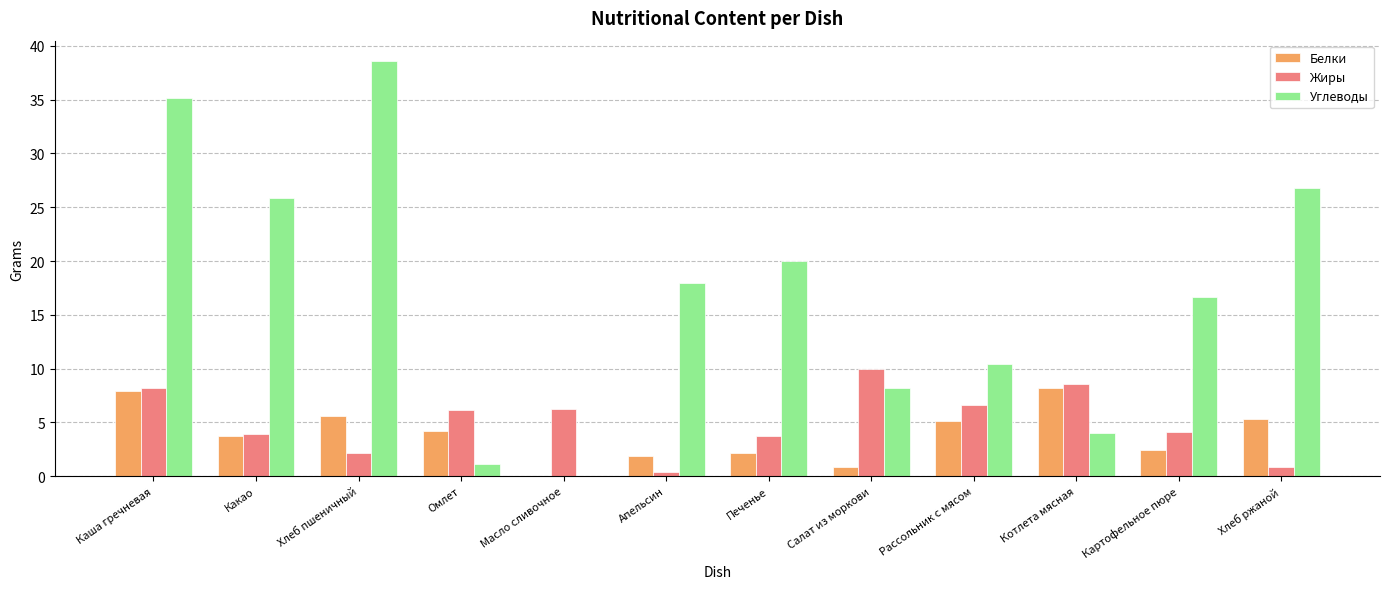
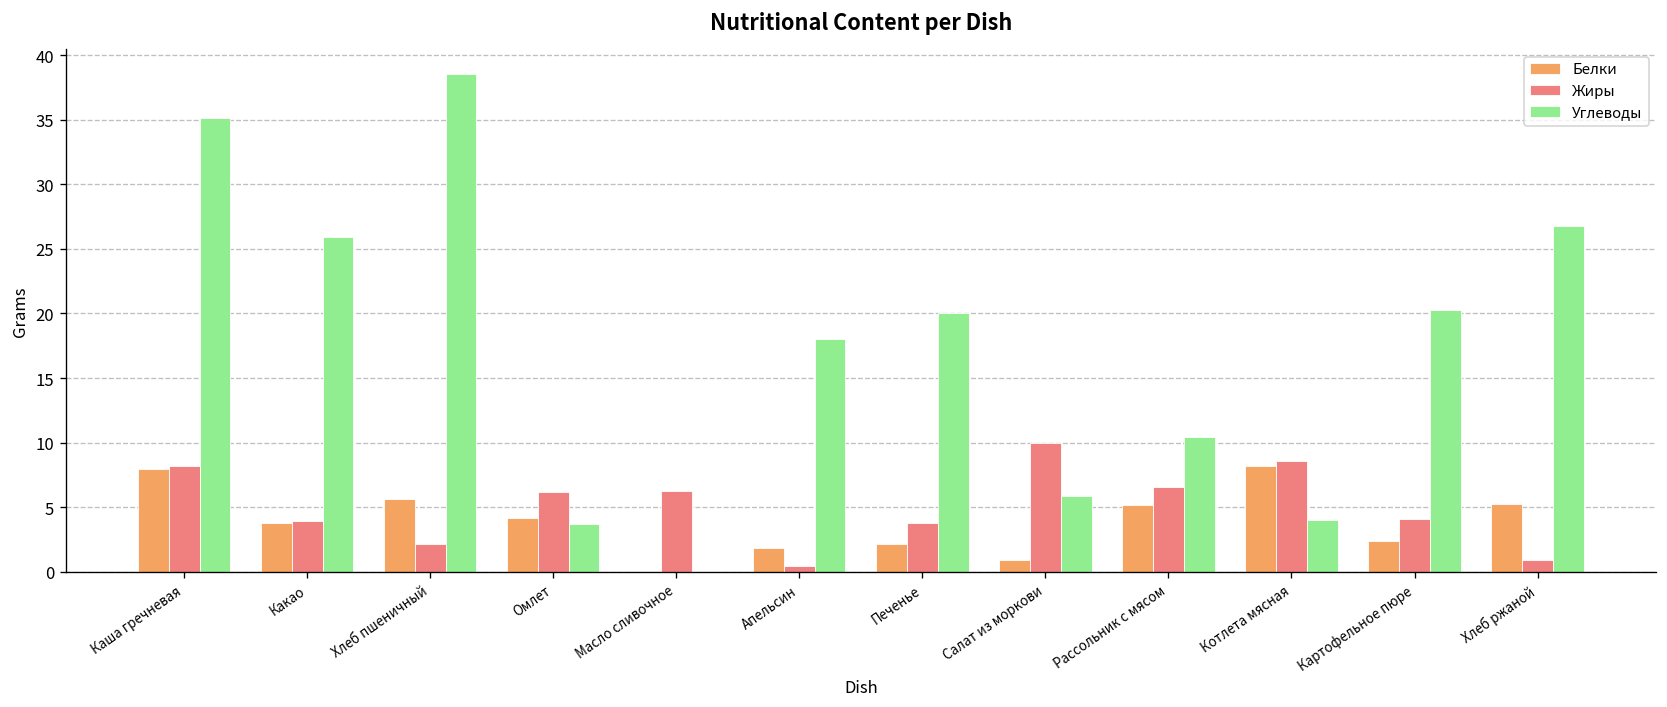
  {
    "Углеводы": {
      "Каша гречневая": 35.1,
      "Какао": 25.9,
      "Хлеб пшеничный": 38.6,
-     "Омлет": 1.1,
+     "Омлет": 3.7,
      "Апельсин": 18.0,
      "Печенье": 20.0,
-     "Салат из моркови": 8.2,
+     "Салат из моркови": 5.9,
      "Рассольник с мясом": 10.4,
      "Котлета мясная": 4.0,
-     "Картофельное пюре": 16.7,
+     "Картофельное пюре": 20.3,
      "Хлеб ржаной": 26.8
    }
  }
